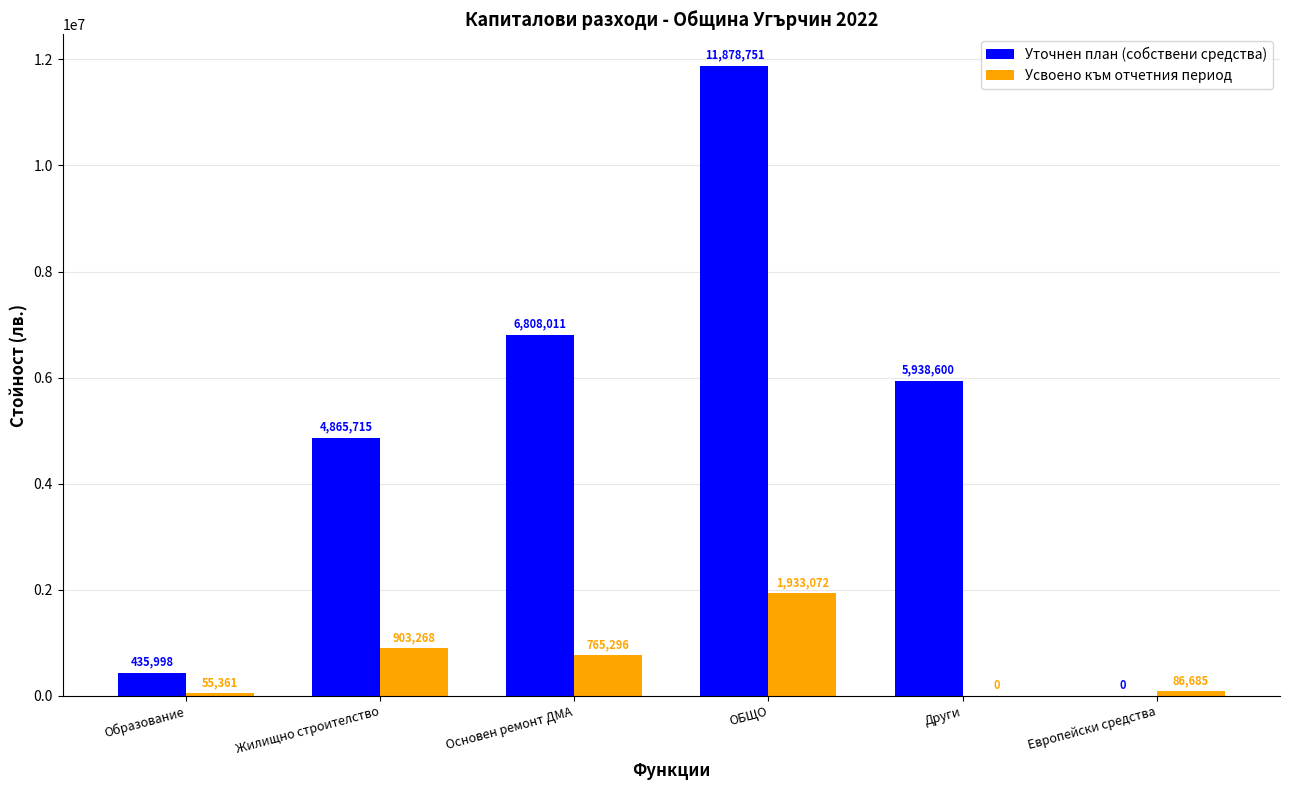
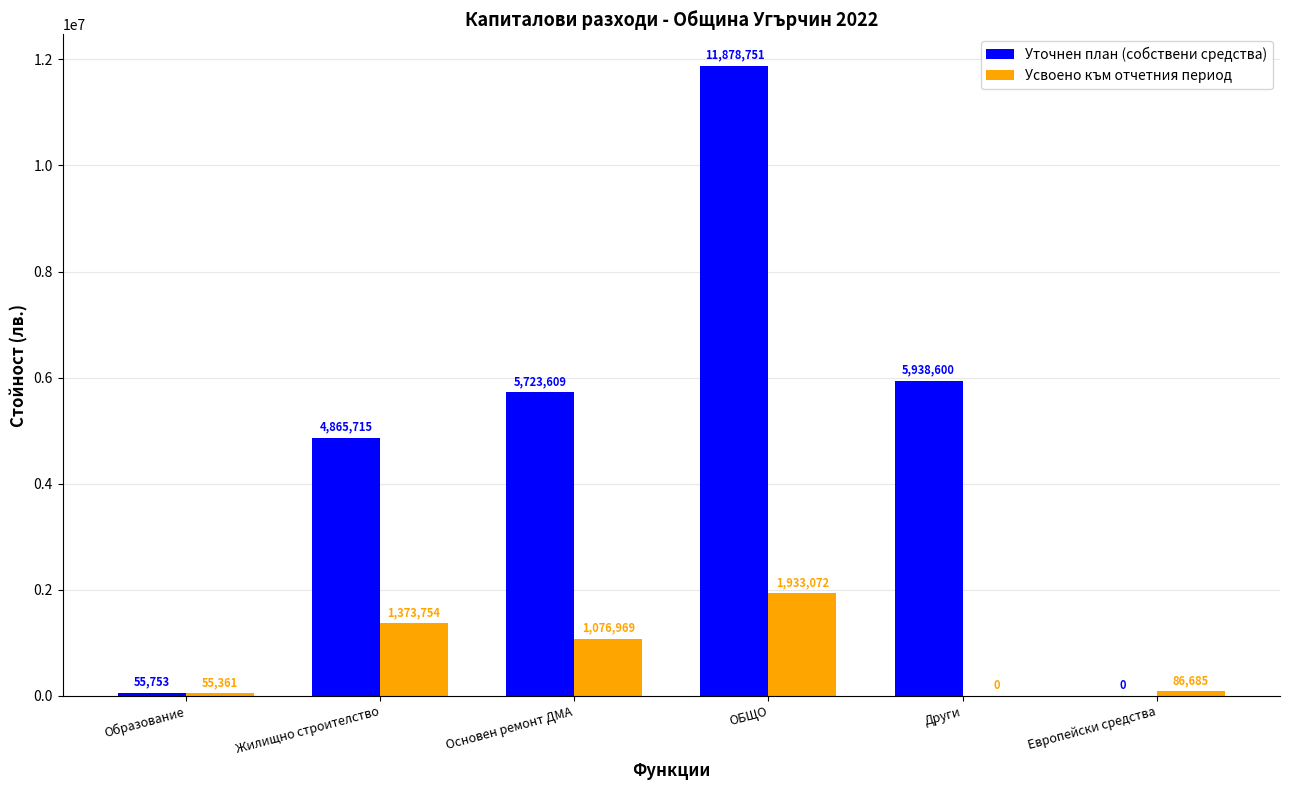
  {
    "Уточнен план (собствени средства)": {
-     "Образование": "435,998",
+     "Образование": "55,753",
      "Жилищно строителство": "4,865,715",
-     "Основен ремонт ДМА": "6,808,011",
+     "Основен ремонт ДМА": "5,723,609",
      "ОБЩО": "11,878,751",
      "Други": "5,938,600",
      "Европейски средства": "0"
    },
    "Усвоено към отчетния период": {
      "Образование": "55,361",
-     "Жилищно строителство": "903,268",
-     "Основен ремонт ДМА": "765,296",
+     "Жилищно строителство": "1,373,754",
+     "Основен ремонт ДМА": "1,076,969",
      "ОБЩО": "1,933,072",
      "Други": "0",
      "Европейски средства": "86,685"
    }
  }
